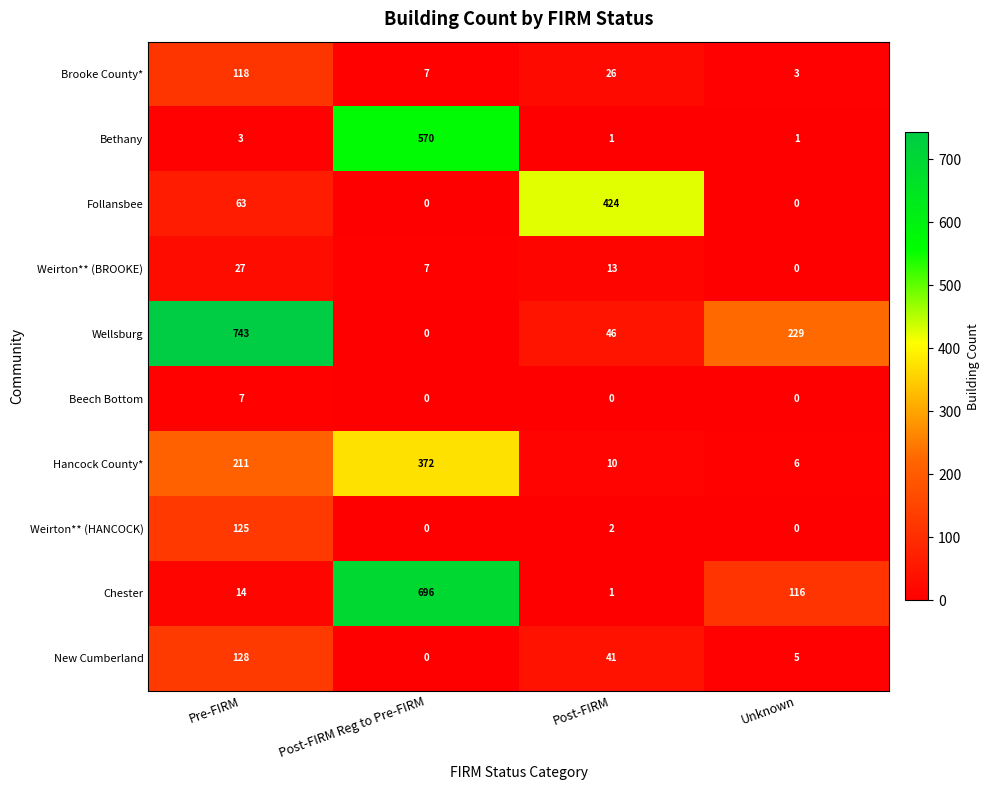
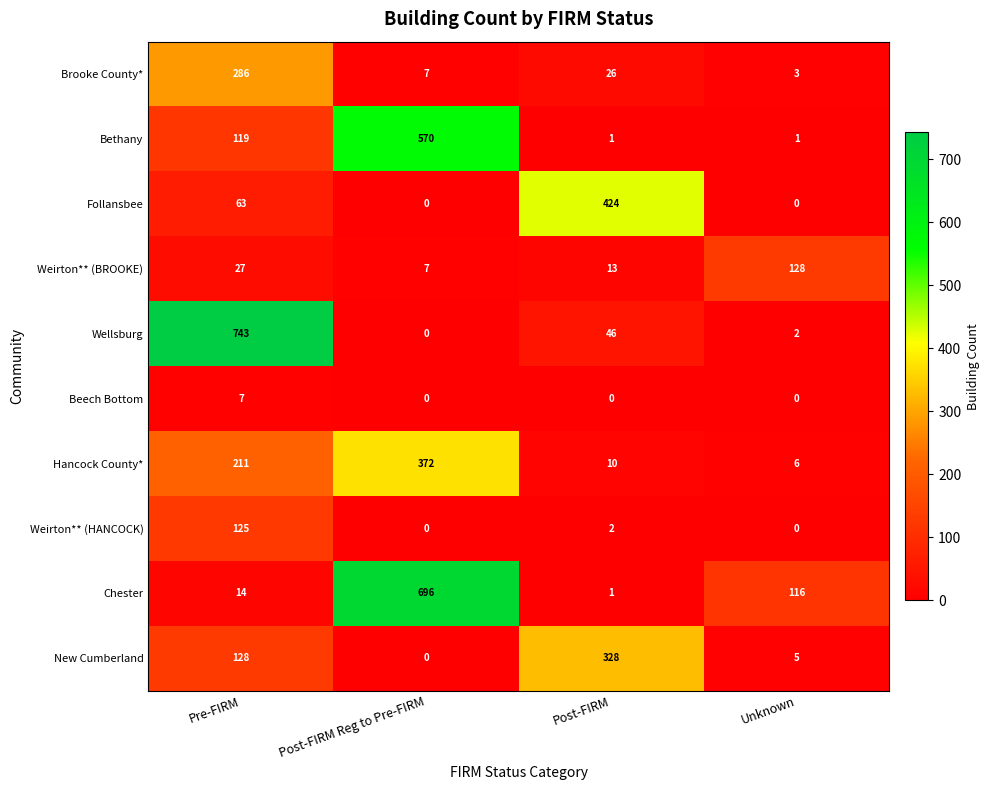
  {
    "Brooke County*": {
-     "Pre-FIRM": 118,
+     "Pre-FIRM": 286,
      "Post-FIRM Reg to Pre-FIRM": 7,
      "Post-FIRM": 26,
      "Unknown": 3
    },
    "Bethany": {
-     "Pre-FIRM": 3,
+     "Pre-FIRM": 119,
      "Post-FIRM Reg to Pre-FIRM": 570,
      "Post-FIRM": 1,
      "Unknown": 1
    },
    "Follansbee": {
      "Pre-FIRM": 63,
      "Post-FIRM Reg to Pre-FIRM": 0,
      "Post-FIRM": 424,
      "Unknown": 0
    },
    "Weirton** (BROOKE)": {
      "Pre-FIRM": 27,
      "Post-FIRM Reg to Pre-FIRM": 7,
      "Post-FIRM": 13,
-     "Unknown": 0
+     "Unknown": 128
    },
    "Wellsburg": {
      "Pre-FIRM": 743,
      "Post-FIRM Reg to Pre-FIRM": 0,
      "Post-FIRM": 46,
-     "Unknown": 229
+     "Unknown": 2
    },
    "Beech Bottom": {
      "Pre-FIRM": 7,
      "Post-FIRM Reg to Pre-FIRM": 0,
      "Post-FIRM": 0,
      "Unknown": 0
    },
    "Hancock County*": {
      "Pre-FIRM": 211,
      "Post-FIRM Reg to Pre-FIRM": 372,
      "Post-FIRM": 10,
      "Unknown": 6
    },
    "Weirton** (HANCOCK)": {
      "Pre-FIRM": 125,
      "Post-FIRM Reg to Pre-FIRM": 0,
      "Post-FIRM": 2,
      "Unknown": 0
    },
    "Chester": {
      "Pre-FIRM": 14,
      "Post-FIRM Reg to Pre-FIRM": 696,
      "Post-FIRM": 1,
      "Unknown": 116
    },
    "New Cumberland": {
      "Pre-FIRM": 128,
      "Post-FIRM Reg to Pre-FIRM": 0,
-     "Post-FIRM": 41,
+     "Post-FIRM": 328,
      "Unknown": 5
    }
  }
